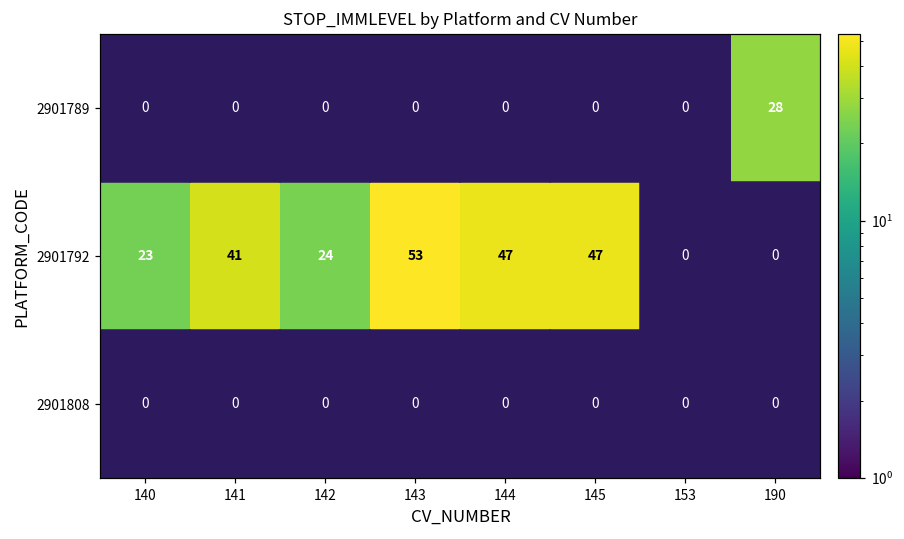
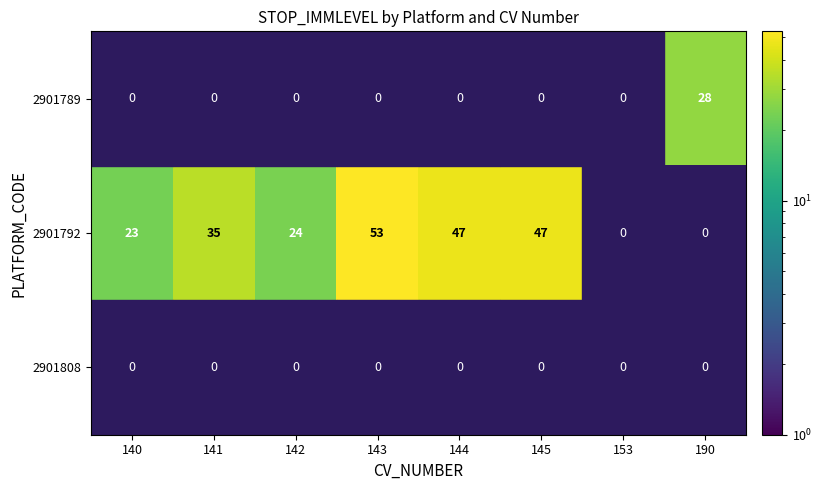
  {
    "2901789": {
      "190": 28
    },
    "2901792": {
      "140": 23,
-     "141": 41,
+     "141": 35,
      "142": 24,
      "143": 53,
      "144": 47,
      "145": 47
    }
  }
